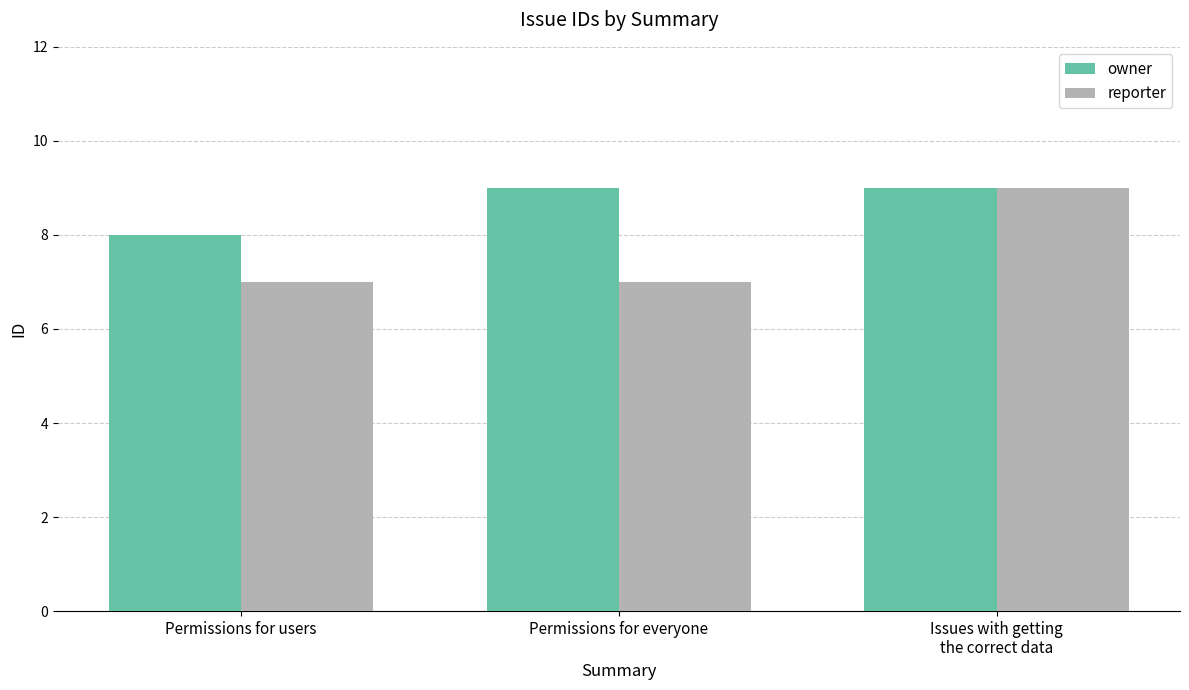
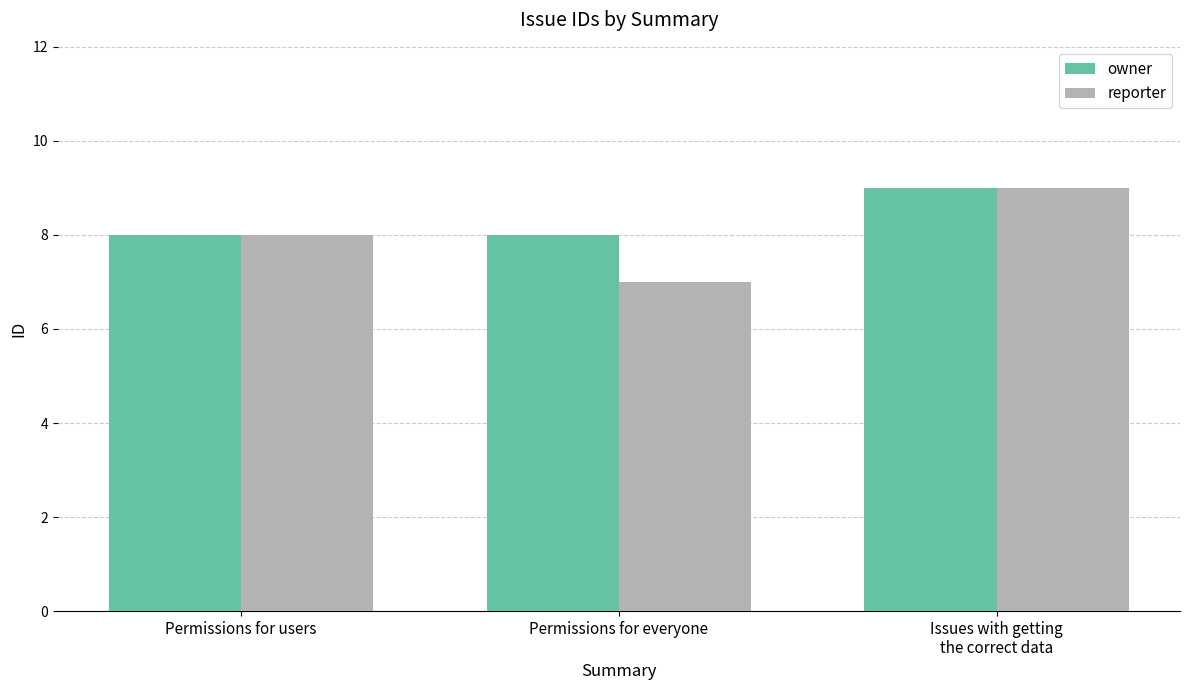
  {
    "owner": {
      "Permissions for users": 8,
-     "Permissions for everyone": 9,
+     "Permissions for everyone": 8,
      "Issues with getting the correct data": 9
    },
    "reporter": {
-     "Permissions for users": 7,
+     "Permissions for users": 8,
      "Permissions for everyone": 7,
      "Issues with getting the correct data": 9
    }
  }
